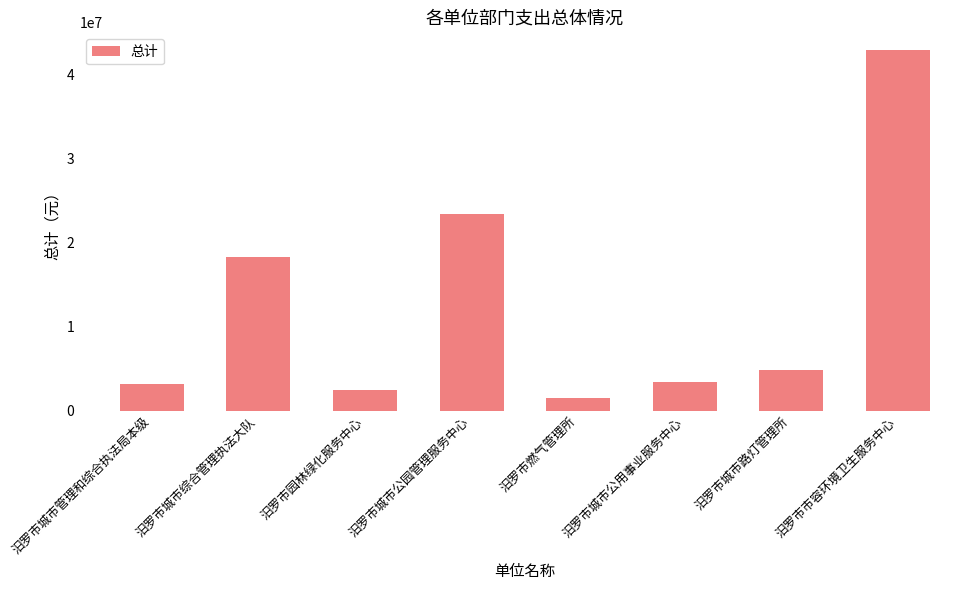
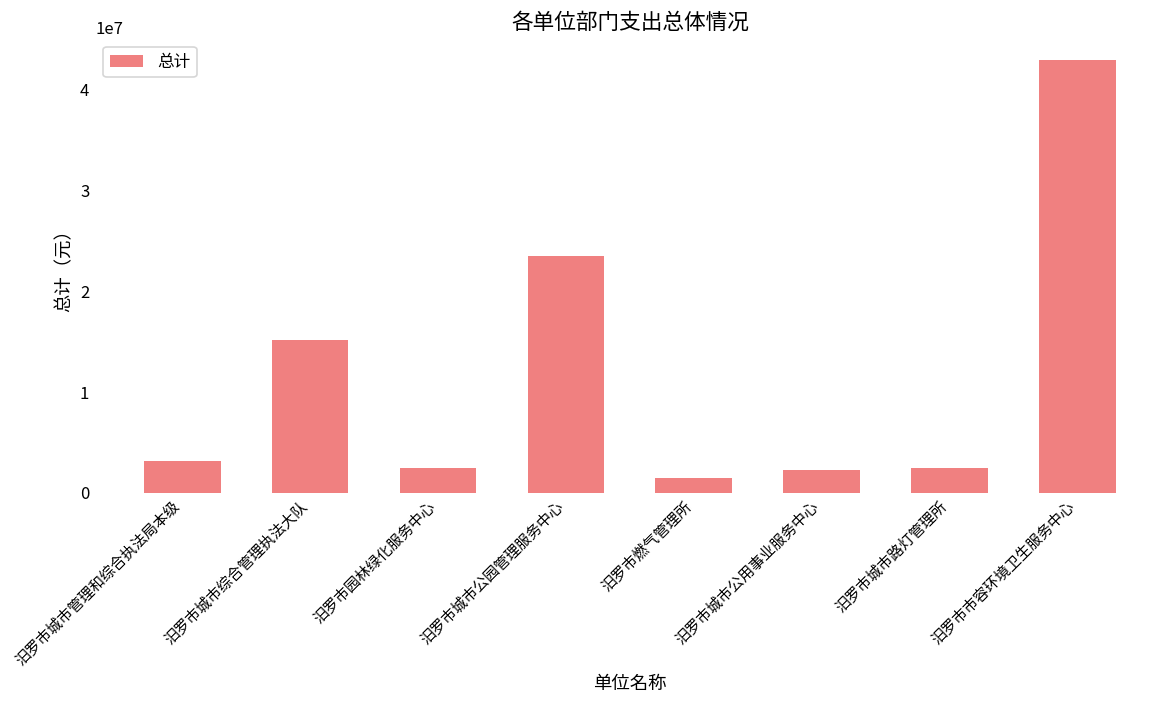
  {
    "汨罗市城市管理和综合执法局本级": 3000000,
-   "汨罗市城市综合管理执法大队": 18000000,
+   "汨罗市城市综合管理执法大队": 15000000,
    "汨罗市园林绿化服务中心": 2000000,
    "汨罗市城市公园管理服务中心": 23000000,
    "汨罗市燃气管理所": 2000000,
-   "汨罗市城市公用事业服务中心": 3000000,
-   "汨罗市城市路灯管理所": 5000000,
+   "汨罗市城市公用事业服务中心": 2000000,
+   "汨罗市城市路灯管理所": 2000000,
    "汨罗市市容环境卫生服务中心": 43000000
  }
